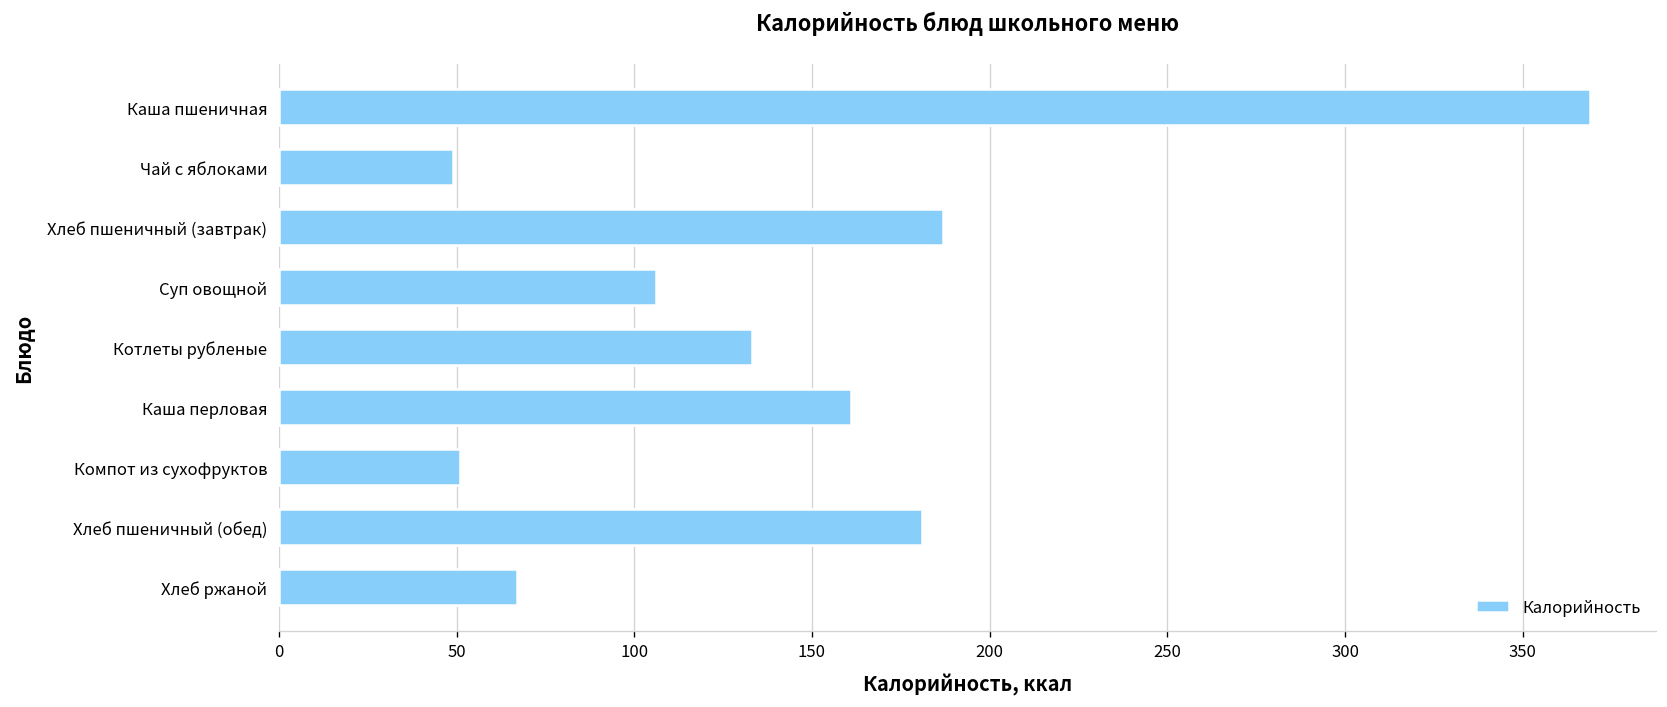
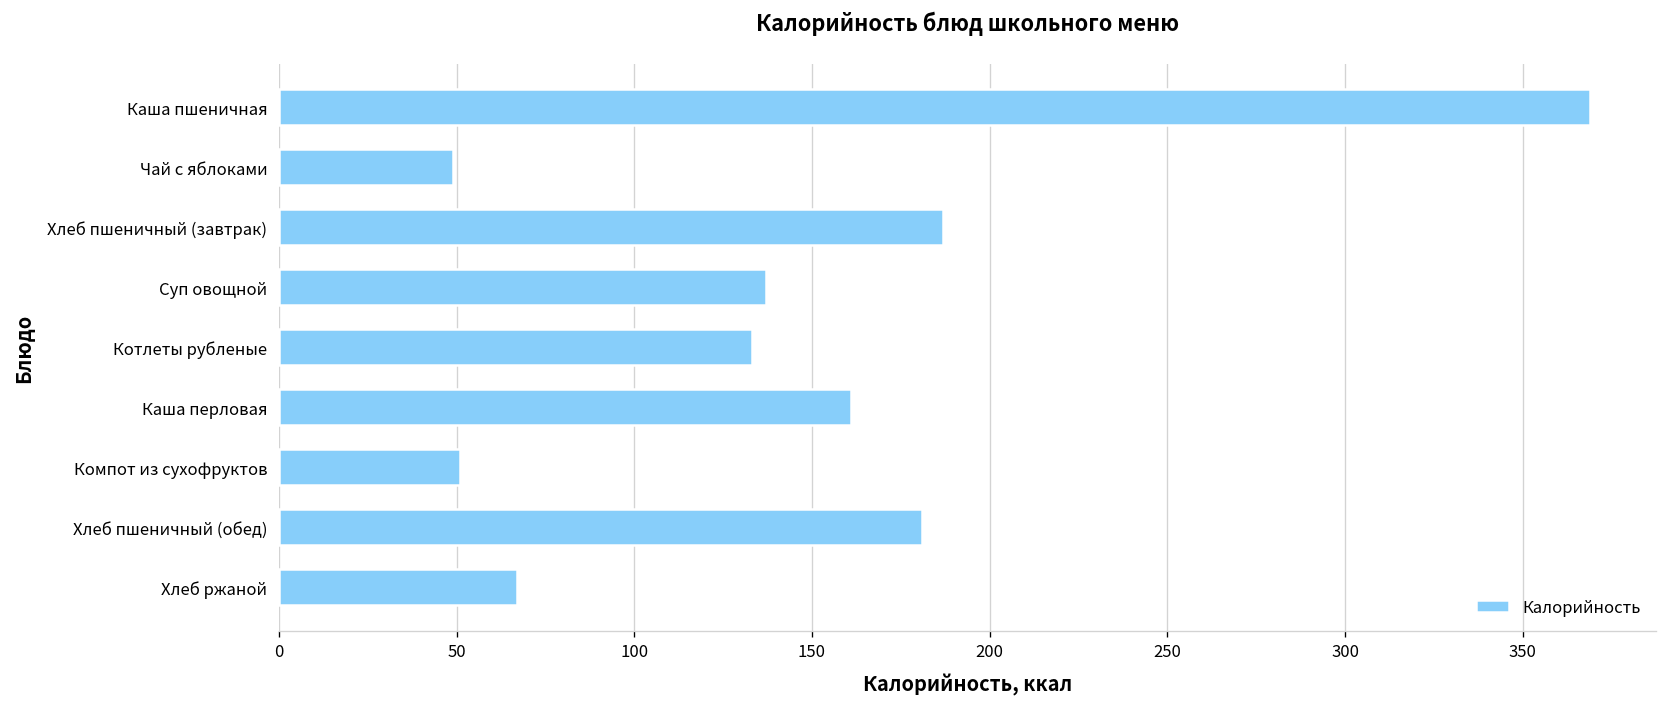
  {
    "Каша пшеничная": 369,
    "Чай с яблоками": 49,
    "Хлеб пшеничный (завтрак)": 187,
-   "Суп овощной": 106,
+   "Суп овощной": 137,
    "Котлеты рубленые": 133,
    "Каша перловая": 161,
    "Компот из сухофруктов": 51,
    "Хлеб пшеничный (обед)": 181,
    "Хлеб ржаной": 67
  }
